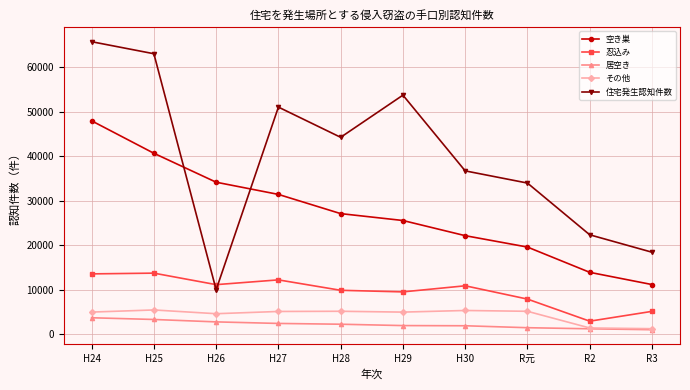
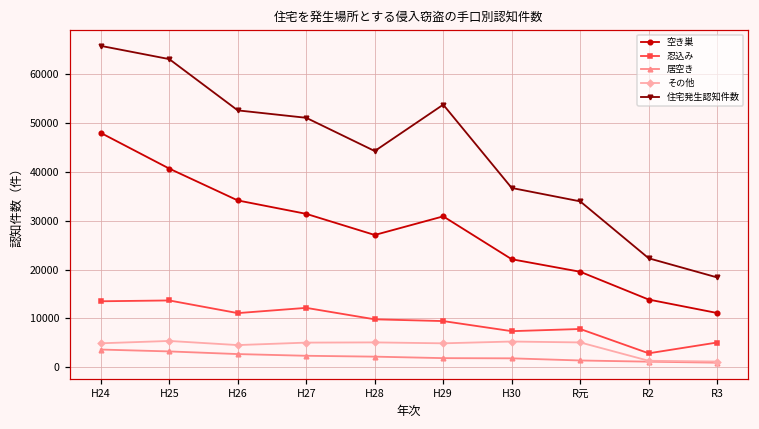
  {
    "空き巣": {
      "H24": 48000,
      "H25": 41000,
      "H26": 34000,
      "H27": 31000,
      "H28": 27000,
-     "H29": 26000,
+     "H29": 31000,
      "H30": 22000,
      "R元": 20000,
      "R2": 14000,
      "R3": 11000
    },
    "忍込み": {
      "H24": 14000,
      "H25": 14000,
      "H26": 11000,
      "H27": 12000,
      "H28": 10000,
      "H29": 9000,
-     "H30": 11000,
+     "H30": 7000,
      "R元": 8000,
      "R2": 3000,
      "R3": 5000
    },
    "住宅発生認知件数": {
      "H24": 66000,
      "H25": 63000,
-     "H26": 10000,
+     "H26": 53000,
      "H27": 51000,
      "H28": 44000,
      "H29": 54000,
      "H30": 37000,
      "R元": 34000,
      "R2": 22000,
      "R3": 18000
    }
  }
